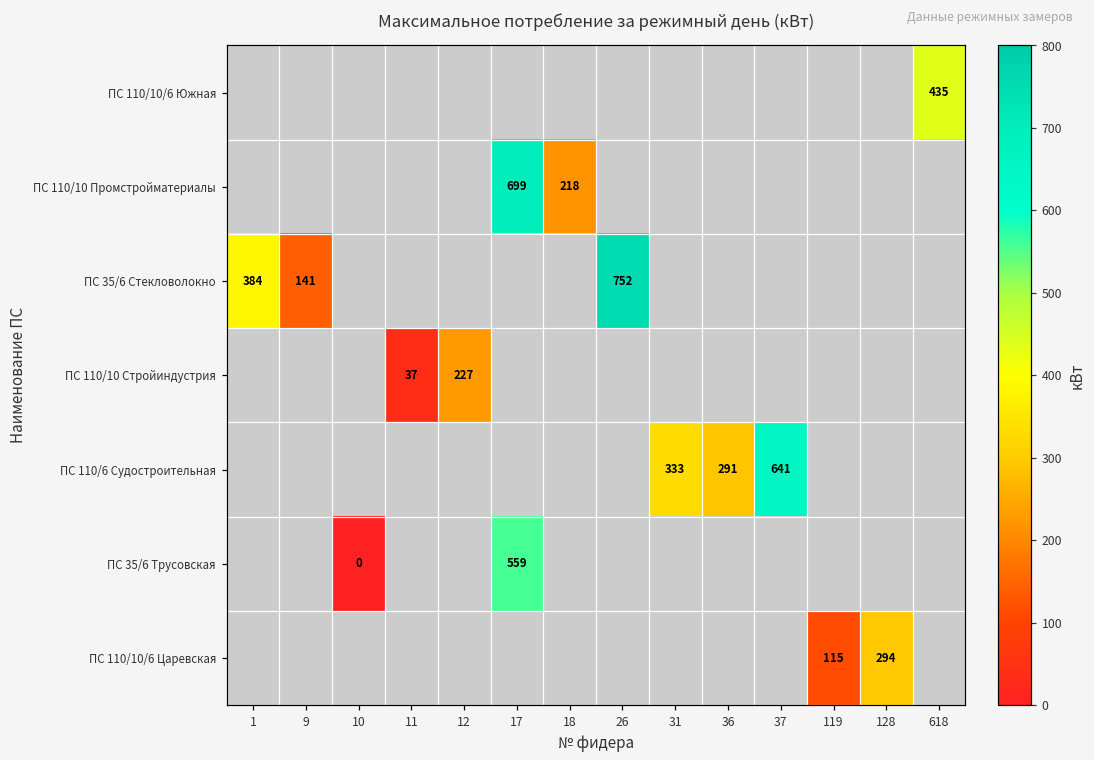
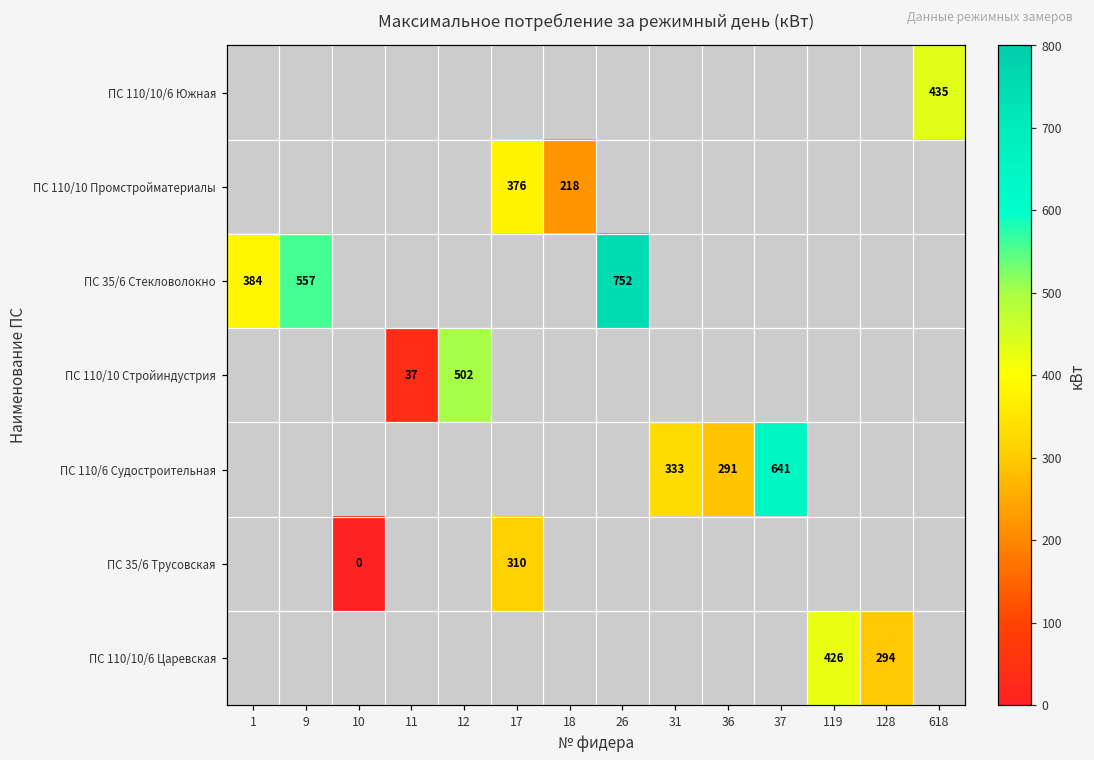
  {
    "ПС 110/10/6 Южная": {
      "618": 435
    },
    "ПС 110/10 Промстройматериалы": {
-     "17": 699,
+     "17": 376,
      "18": 218
    },
    "ПС 35/6 Стекловолокно": {
      "1": 384,
-     "9": 141,
+     "9": 557,
      "26": 752
    },
    "ПС 110/10 Стройиндустрия": {
      "11": 37,
-     "12": 227
+     "12": 502
    },
    "ПС 110/6 Судостроительная": {
      "31": 333,
      "36": 291,
      "37": 641
    },
    "ПС 35/6 Трусовская": {
      "10": 0,
-     "17": 559
+     "17": 310
    },
    "ПС 110/10/6 Царевская": {
-     "119": 115,
+     "119": 426,
      "128": 294
    }
  }
